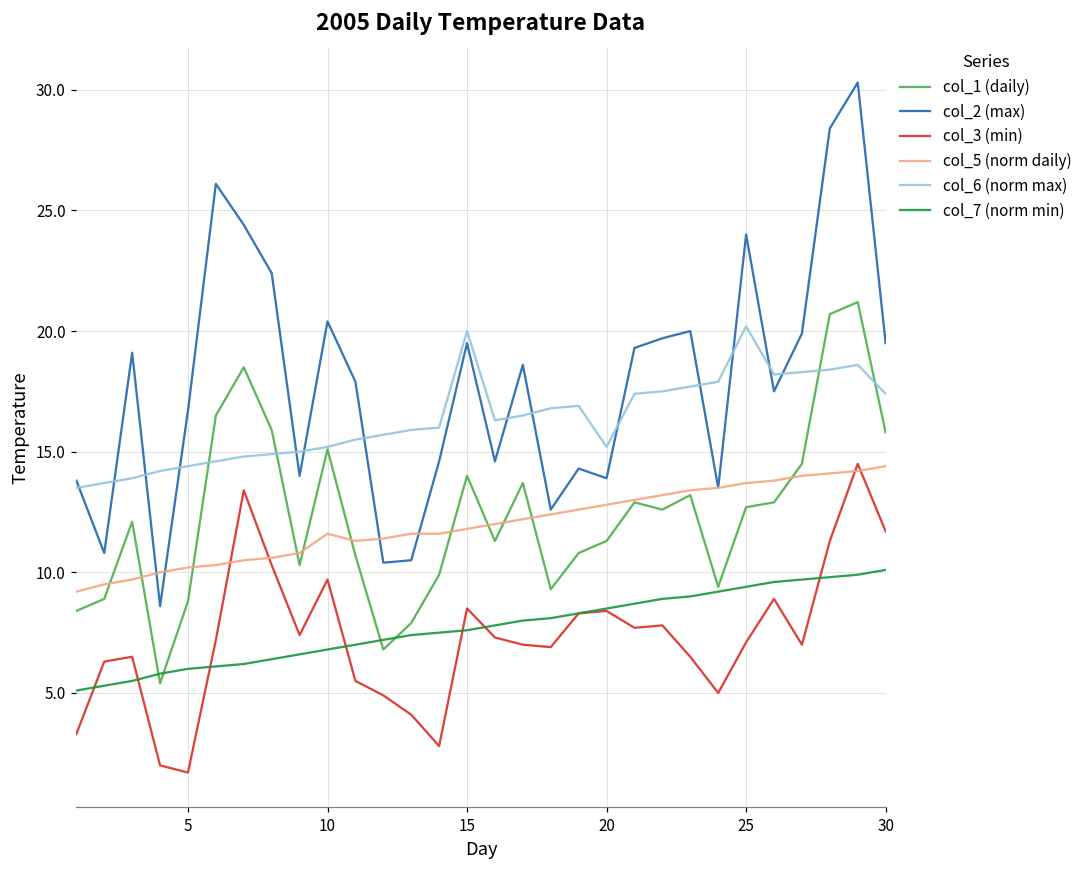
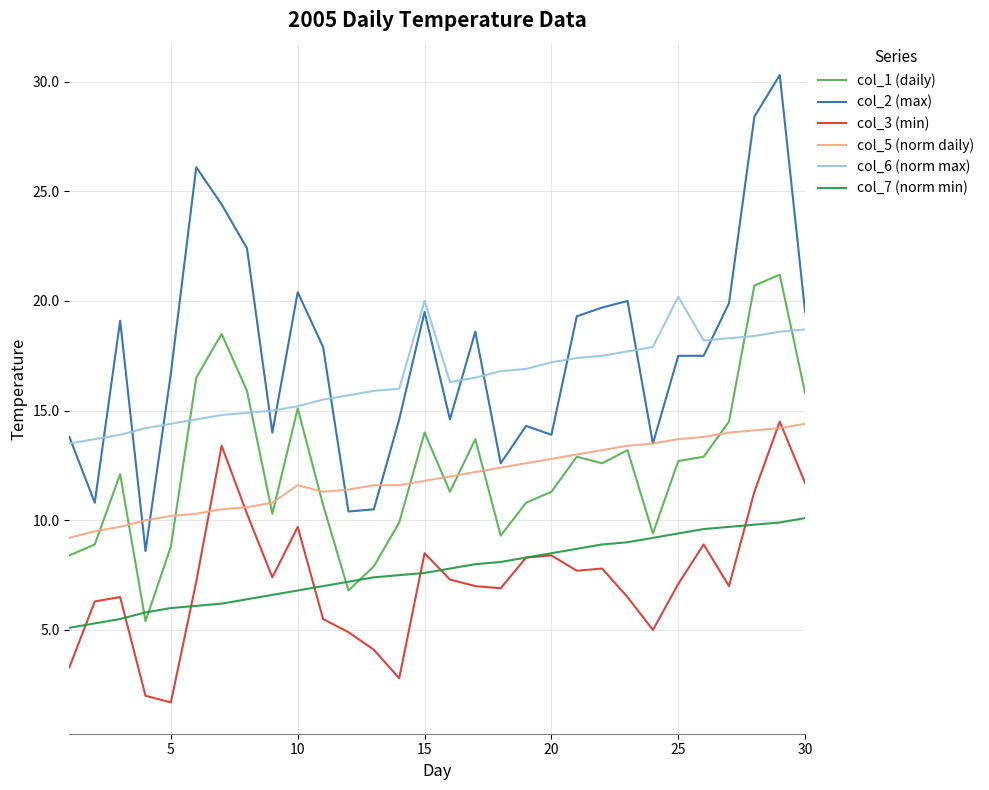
  {
    "col_2 (max)": {
      "5": 16.7,
      "10": 20.4,
      "15": 19.5,
      "20": 13.9,
-     "25": 24.0,
+     "25": 17.5,
      "30": 19.5
    },
    "col_3 (min)": {
      "5": 1.7,
      "10": 9.7,
      "15": 8.5,
      "25": 7.1,
      "30": 11.7
    },
    "col_5 (norm daily)": {
      "5": 10.2,
      "10": 11.6,
      "15": 11.8,
      "20": 12.8,
      "25": 13.7,
      "30": 14.4
    },
    "col_6 (norm max)": {
      "5": 14.4,
      "15": 20.0,
-     "20": 15.2,
+     "20": 17.2,
      "25": 20.2,
-     "30": 17.4
+     "30": 18.7
    }
  }
